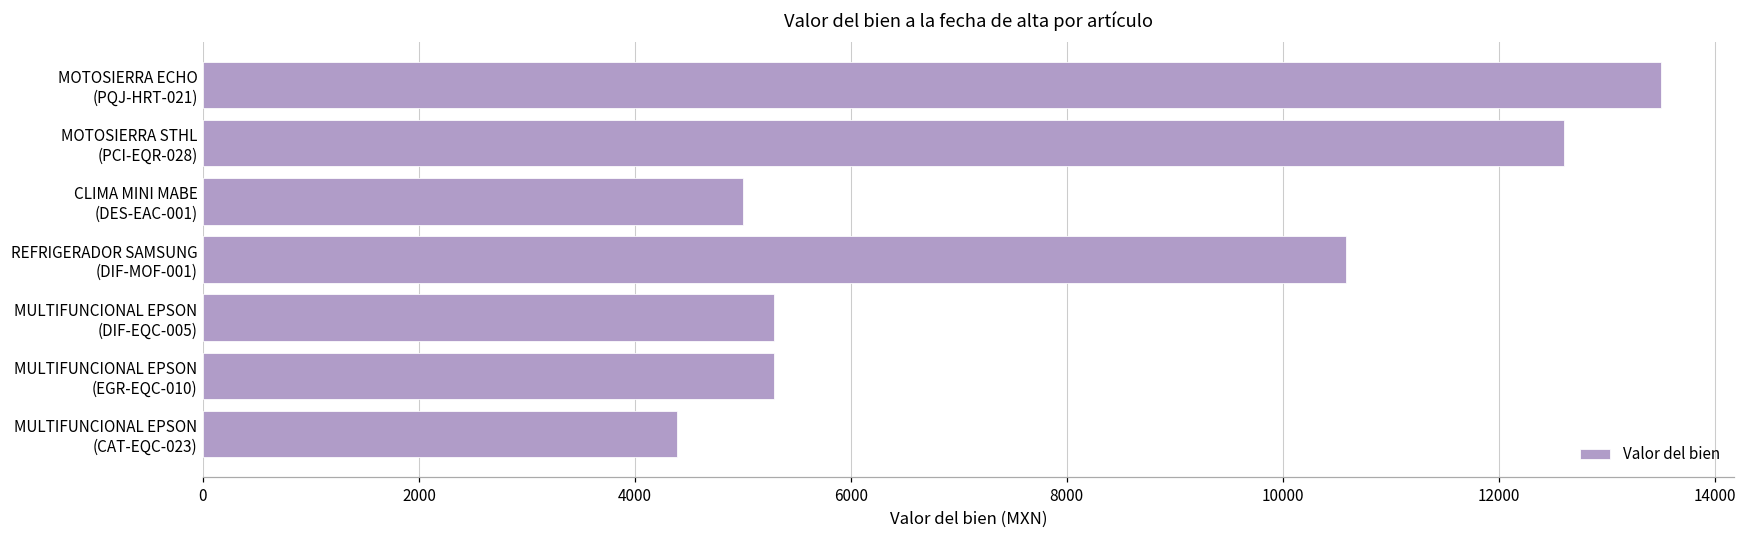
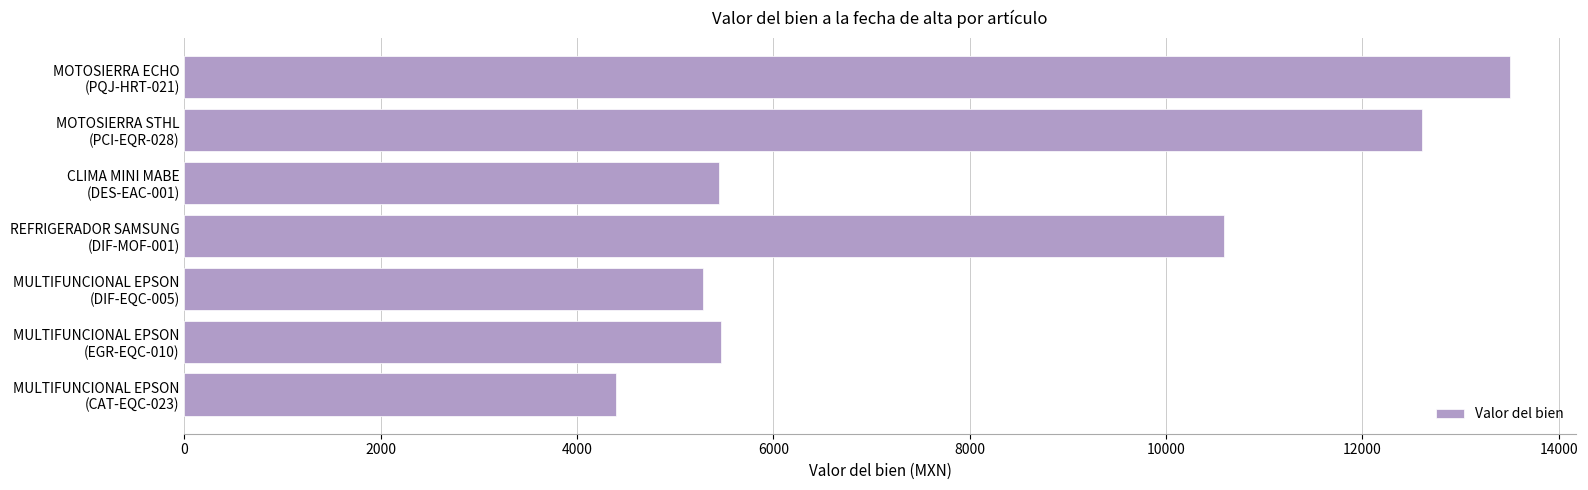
  {
    "MOTOSIERRA ECHO (PQJ-HRT-021)": 13500,
    "MOTOSIERRA STHL (PCI-EQR-028)": 12600,
-   "CLIMA MINI MABE (DES-EAC-001)": 5000,
+   "CLIMA MINI MABE (DES-EAC-001)": 5400,
    "REFRIGERADOR SAMSUNG (DIF-MOF-001)": 10600,
    "MULTIFUNCIONAL EPSON (DIF-EQC-005)": 5300,
-   "MULTIFUNCIONAL EPSON (EGR-EQC-010)": 5300,
+   "MULTIFUNCIONAL EPSON (EGR-EQC-010)": 5500,
    "MULTIFUNCIONAL EPSON (CAT-EQC-023)": 4400
  }
